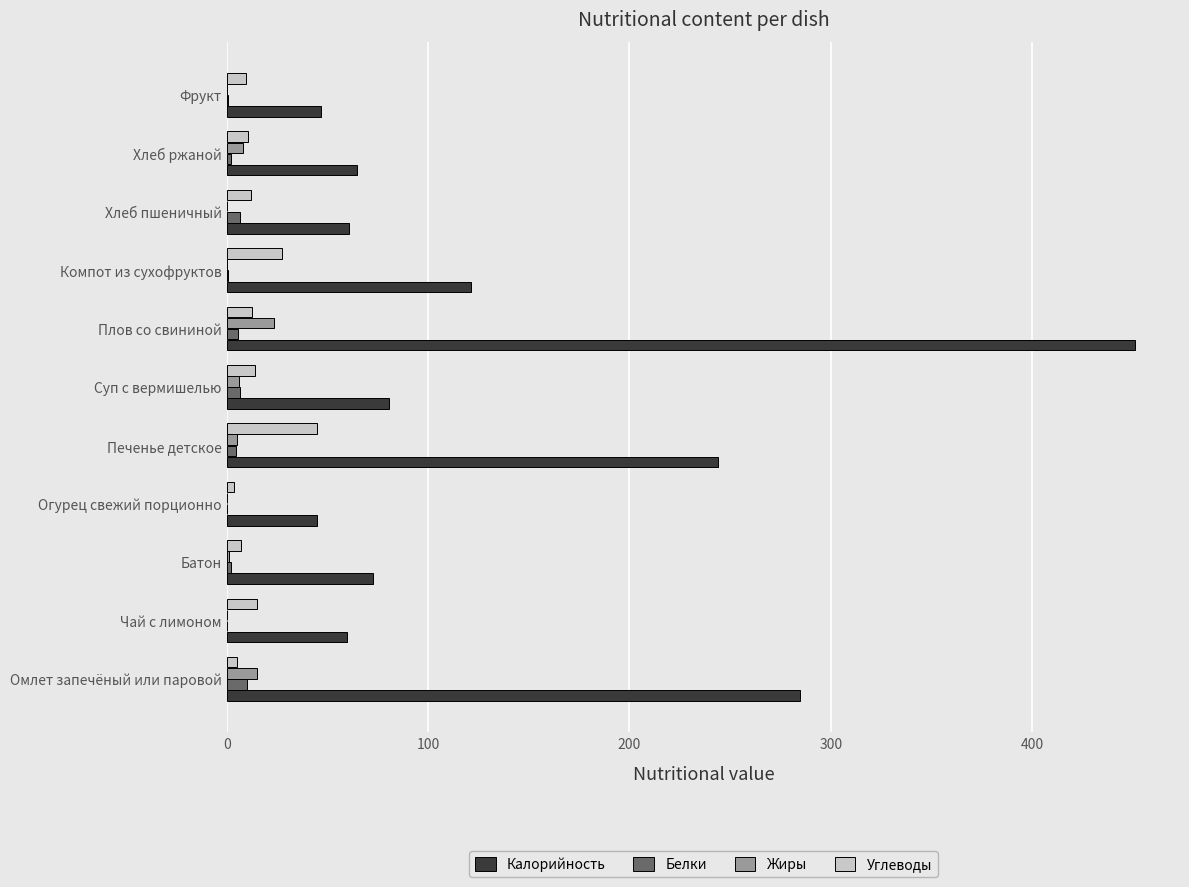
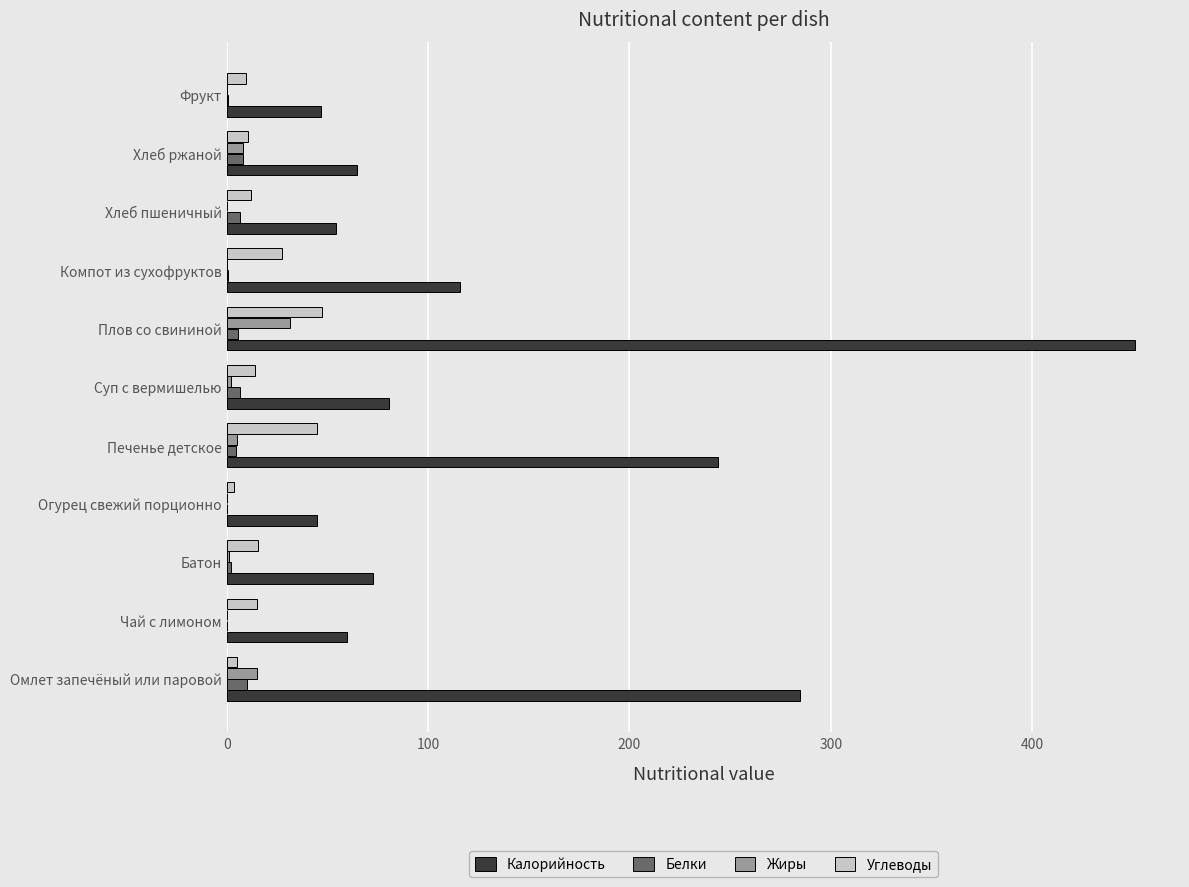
  {
    "Калорийность": {
      "Фрукт": 47,
      "Хлеб ржаной": 65,
-     "Хлеб пшеничный": 61,
-     "Компот из сухофруктов": 121,
+     "Хлеб пшеничный": 55,
+     "Компот из сухофруктов": 116,
      "Плов со свининой": 451,
      "Суп с вермишелью": 81,
      "Печенье детское": 244,
      "Огурец свежий порционно": 45,
      "Батон": 73,
      "Чай с лимоном": 60,
      "Омлет запечёный или паровой": 285
    },
    "Белки": {
-     "Хлеб ржаной": 2,
+     "Хлеб ржаной": 8,
      "Хлеб пшеничный": 7,
      "Плов со свининой": 6,
      "Суп с вермишелью": 6,
      "Печенье детское": 5,
      "Батон": 2,
      "Омлет запечёный или паровой": 10
    },
    "Жиры": {
      "Фрукт": 0,
      "Хлеб ржаной": 8,
-     "Плов со свининой": 24,
-     "Суп с вермишелью": 6,
+     "Плов со свининой": 31,
+     "Суп с вермишелью": 2,
      "Печенье детское": 5,
      "Омлет запечёный или паровой": 15
    },
    "Углеводы": {
      "Фрукт": 10,
      "Хлеб ржаной": 11,
      "Хлеб пшеничный": 12,
      "Компот из сухофруктов": 27,
-     "Плов со свининой": 13,
+     "Плов со свининой": 47,
      "Суп с вермишелью": 14,
      "Печенье детское": 45,
      "Огурец свежий порционно": 4,
-     "Батон": 7,
+     "Батон": 15,
      "Чай с лимоном": 15,
      "Омлет запечёный или паровой": 5
    }
  }
